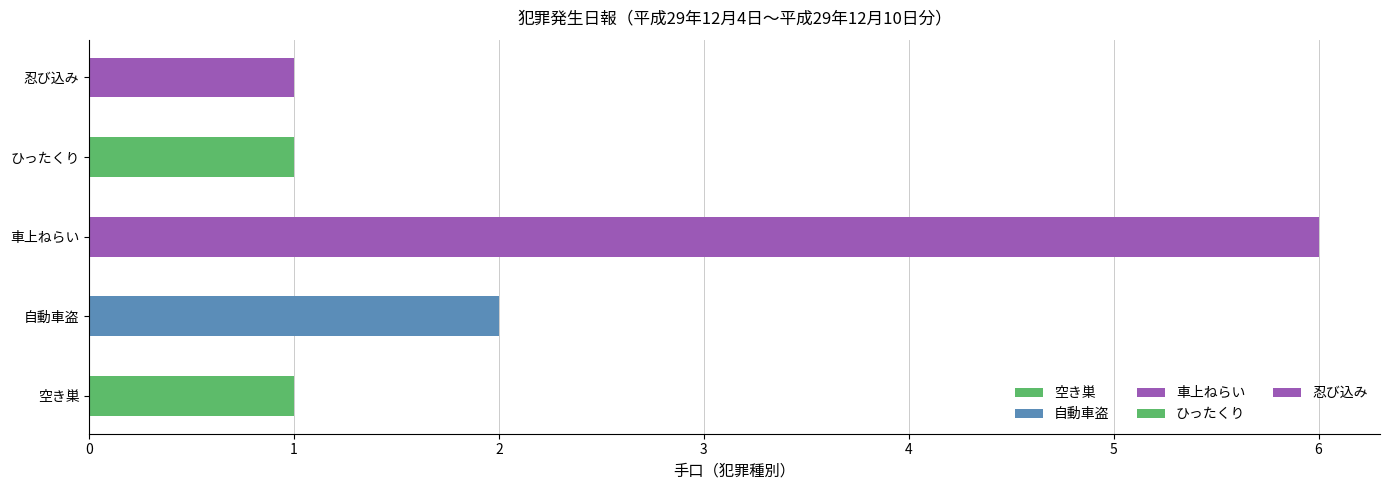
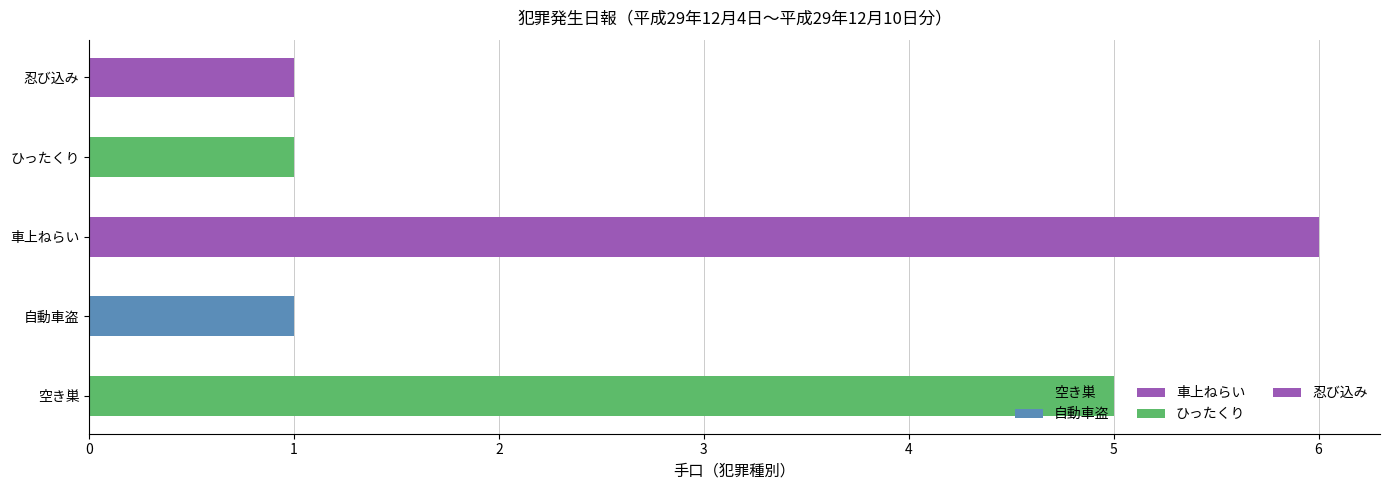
  {
    "忍び込み": 1,
    "ひったくり": 1,
    "車上ねらい": 6,
-   "自動車盗": 2,
-   "空き巣": 1
+   "自動車盗": 1,
+   "空き巣": 5
  }
